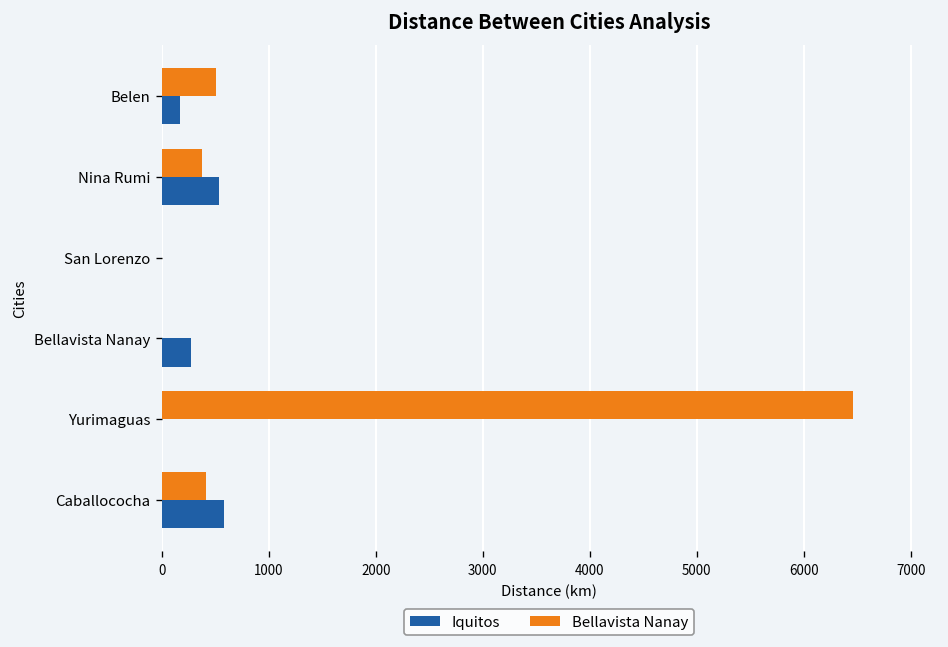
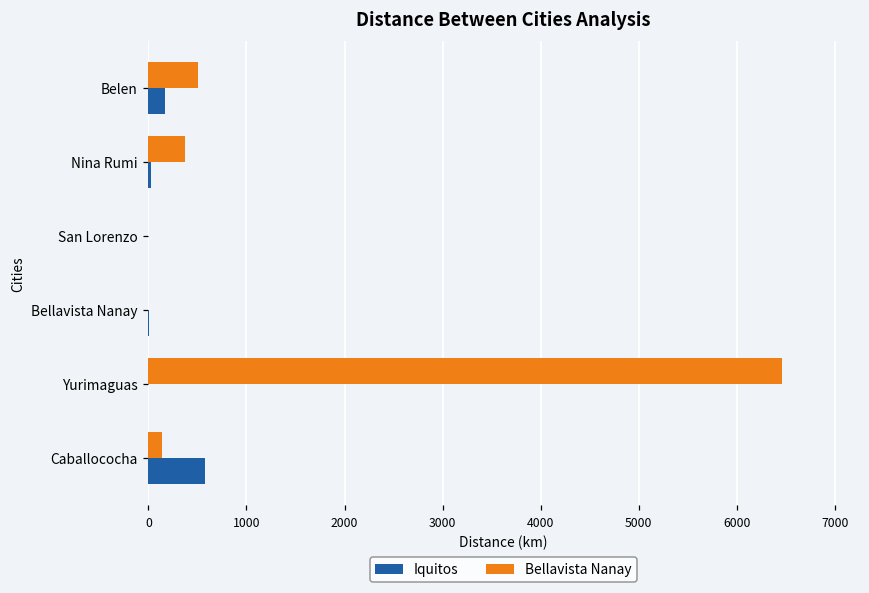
  {
    "Iquitos": {
      "Belen": 200,
-     "Nina Rumi": 500,
+     "Nina Rumi": 0,
      "San Lorenzo": 0,
-     "Bellavista Nanay": 300,
+     "Bellavista Nanay": 0,
      "Yurimaguas": 0,
      "Caballococha": 600
    },
    "Bellavista Nanay": {
      "Belen": 500,
      "Nina Rumi": 400,
      "San Lorenzo": 0,
      "Bellavista Nanay": 0,
      "Yurimaguas": 6500,
-     "Caballococha": 400
+     "Caballococha": 100
    }
  }
